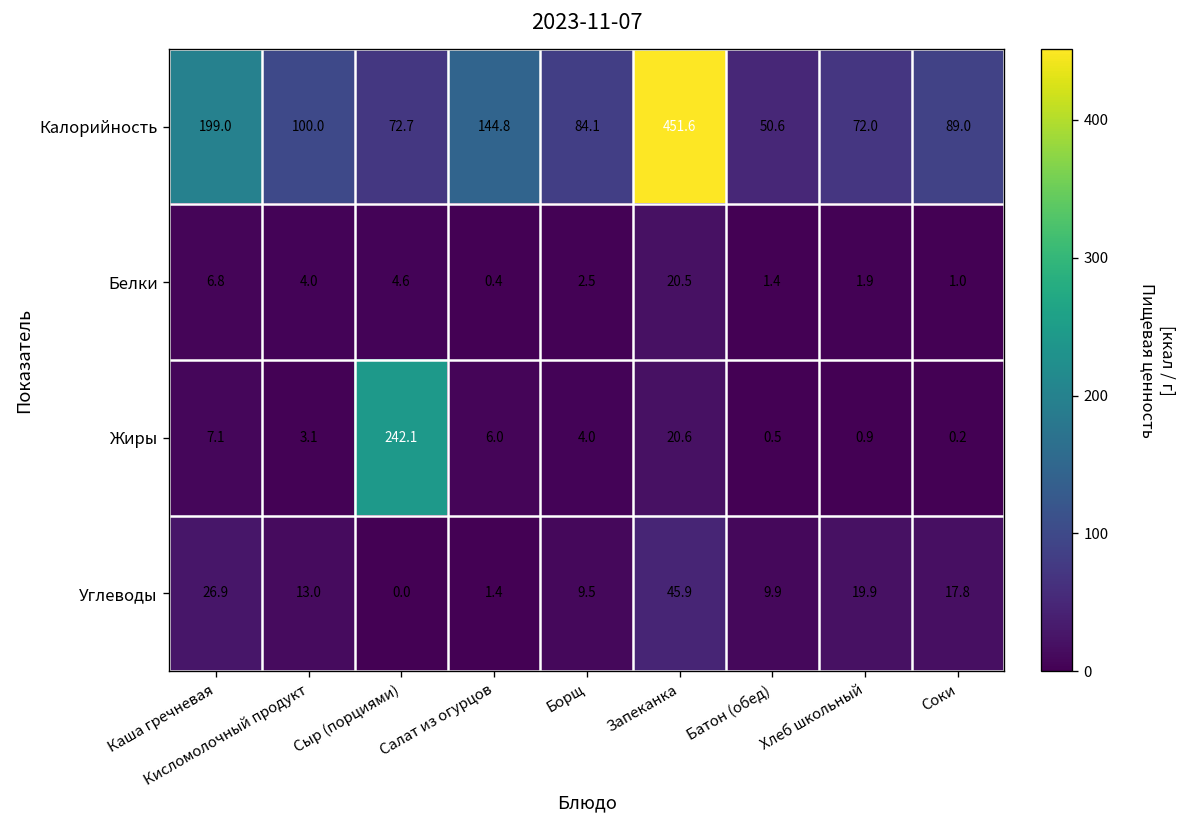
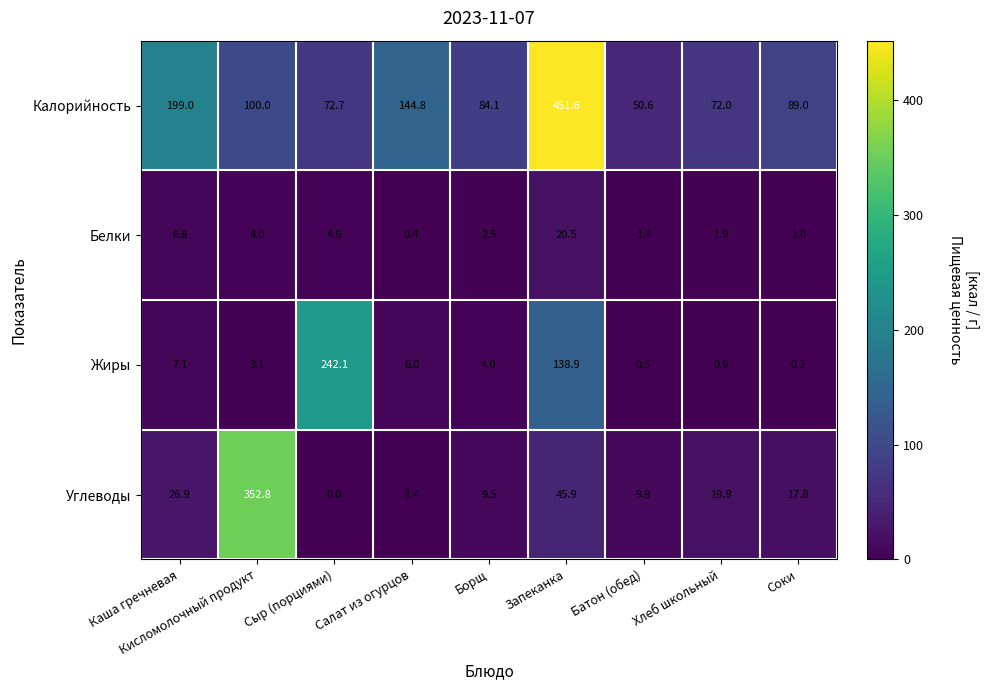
  {
    "Калорийность": {
      "Каша гречневая": 199.0,
      "Кисломолочный продукт": 100.0,
      "Сыр (порциями)": 72.7,
      "Салат из огурцов": 144.8,
      "Борщ": 84.1,
      "Запеканка": 451.6,
      "Батон (обед)": 50.6,
      "Хлеб школьный": 72.0,
      "Соки": 89.0
    },
    "Белки": {
      "Каша гречневая": 6.8,
      "Кисломолочный продукт": 4.0,
      "Сыр (порциями)": 4.6,
      "Салат из огурцов": 0.4,
      "Борщ": 2.5,
      "Запеканка": 20.5,
      "Батон (обед)": 1.4,
      "Хлеб школьный": 1.9,
      "Соки": 1.0
    },
    "Жиры": {
      "Каша гречневая": 7.1,
      "Кисломолочный продукт": 3.1,
      "Сыр (порциями)": 242.1,
      "Салат из огурцов": 6.0,
      "Борщ": 4.0,
-     "Запеканка": 20.6,
+     "Запеканка": 138.9,
      "Батон (обед)": 0.5,
      "Хлеб школьный": 0.9,
      "Соки": 0.2
    },
    "Углеводы": {
      "Каша гречневая": 26.9,
-     "Кисломолочный продукт": 13.0,
+     "Кисломолочный продукт": 352.8,
      "Сыр (порциями)": 0.0,
      "Салат из огурцов": 1.4,
      "Борщ": 9.5,
      "Запеканка": 45.9,
      "Батон (обед)": 9.9,
      "Хлеб школьный": 19.9,
      "Соки": 17.8
    }
  }
